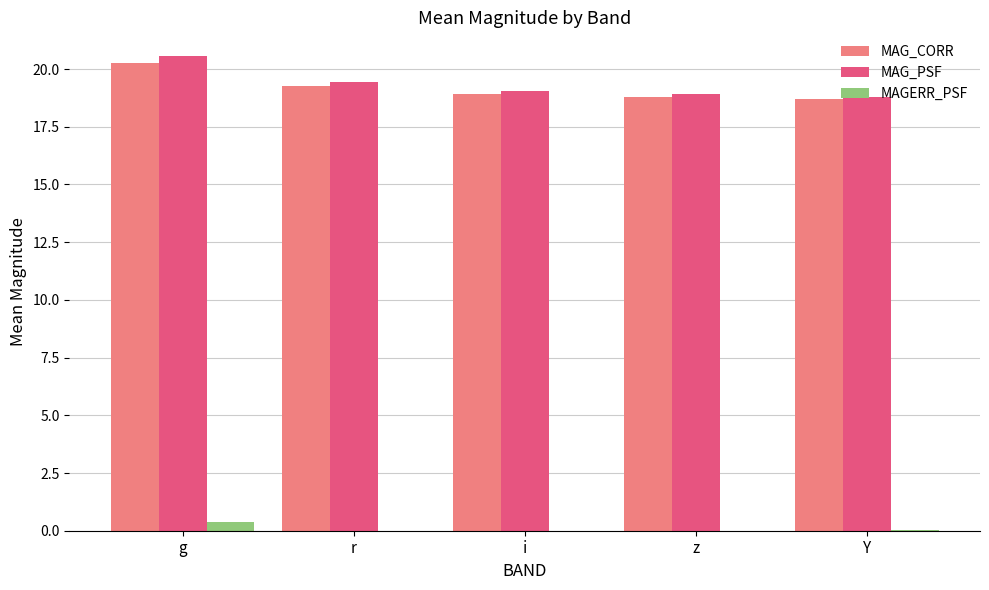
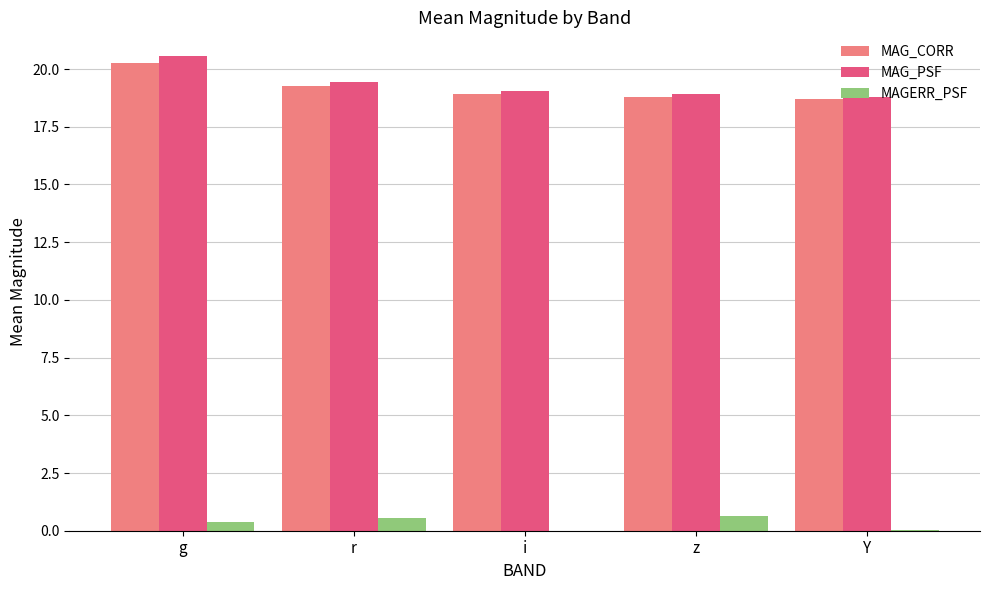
  {
    "MAGERR_PSF": {
      "g": 0.4,
-     "r": 0.0,
-     "z": 0.0
+     "r": 0.6,
+     "z": 0.6
    }
  }
